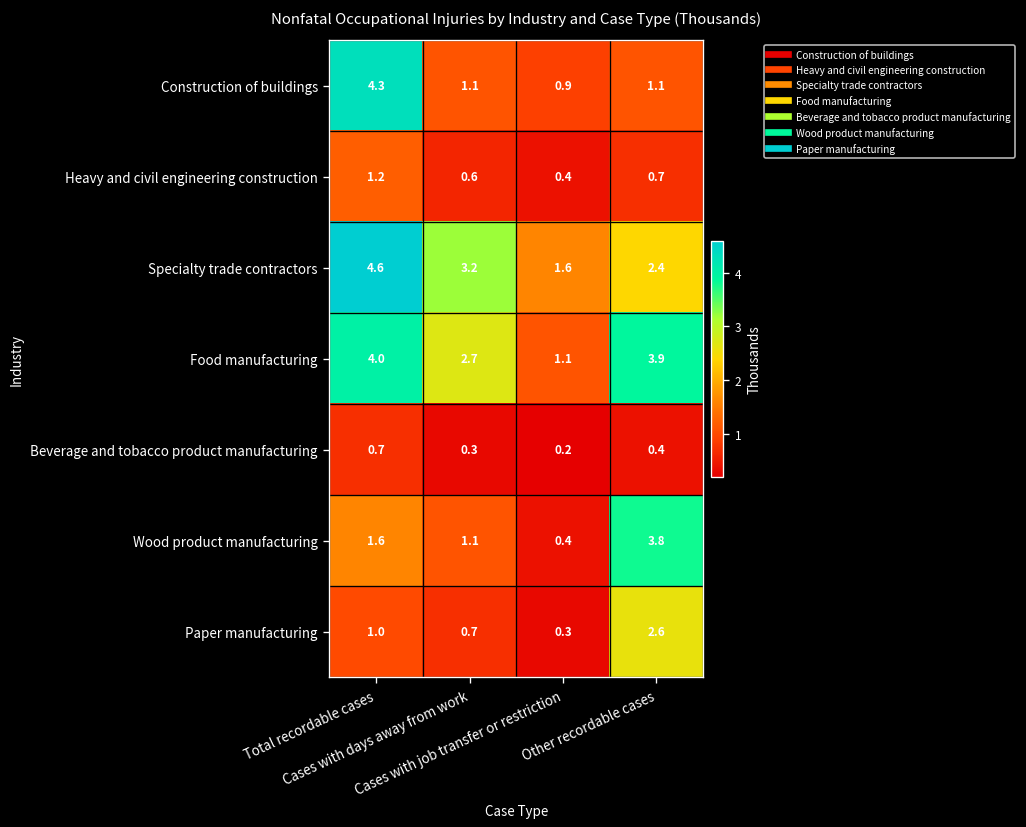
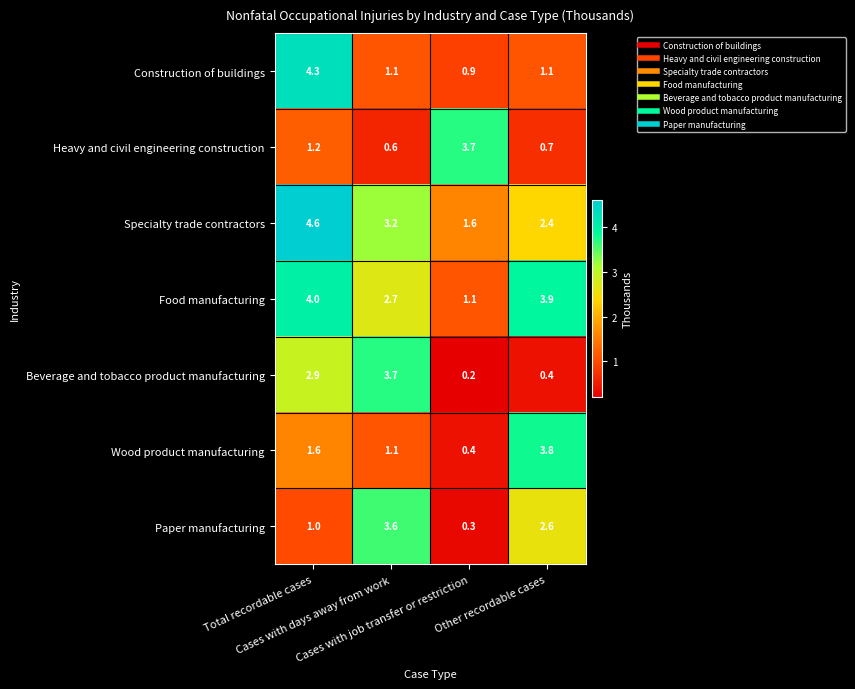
  {
    "Construction of buildings": {
      "Total recordable cases": 4.3,
      "Cases with days away from work": 1.1,
      "Cases with job transfer or restriction": 0.9,
      "Other recordable cases": 1.1
    },
    "Heavy and civil engineering construction": {
      "Total recordable cases": 1.2,
      "Cases with days away from work": 0.6,
-     "Cases with job transfer or restriction": 0.4,
+     "Cases with job transfer or restriction": 3.7,
      "Other recordable cases": 0.7
    },
    "Specialty trade contractors": {
      "Total recordable cases": 4.6,
      "Cases with days away from work": 3.2,
      "Cases with job transfer or restriction": 1.6,
      "Other recordable cases": 2.4
    },
    "Food manufacturing": {
      "Total recordable cases": 4.0,
      "Cases with days away from work": 2.7,
      "Cases with job transfer or restriction": 1.1,
      "Other recordable cases": 3.9
    },
    "Beverage and tobacco product manufacturing": {
-     "Total recordable cases": 0.7,
-     "Cases with days away from work": 0.3,
+     "Total recordable cases": 2.9,
+     "Cases with days away from work": 3.7,
      "Cases with job transfer or restriction": 0.2,
      "Other recordable cases": 0.4
    },
    "Wood product manufacturing": {
      "Total recordable cases": 1.6,
      "Cases with days away from work": 1.1,
      "Cases with job transfer or restriction": 0.4,
      "Other recordable cases": 3.8
    },
    "Paper manufacturing": {
      "Total recordable cases": 1.0,
-     "Cases with days away from work": 0.7,
+     "Cases with days away from work": 3.6,
      "Cases with job transfer or restriction": 0.3,
      "Other recordable cases": 2.6
    }
  }
